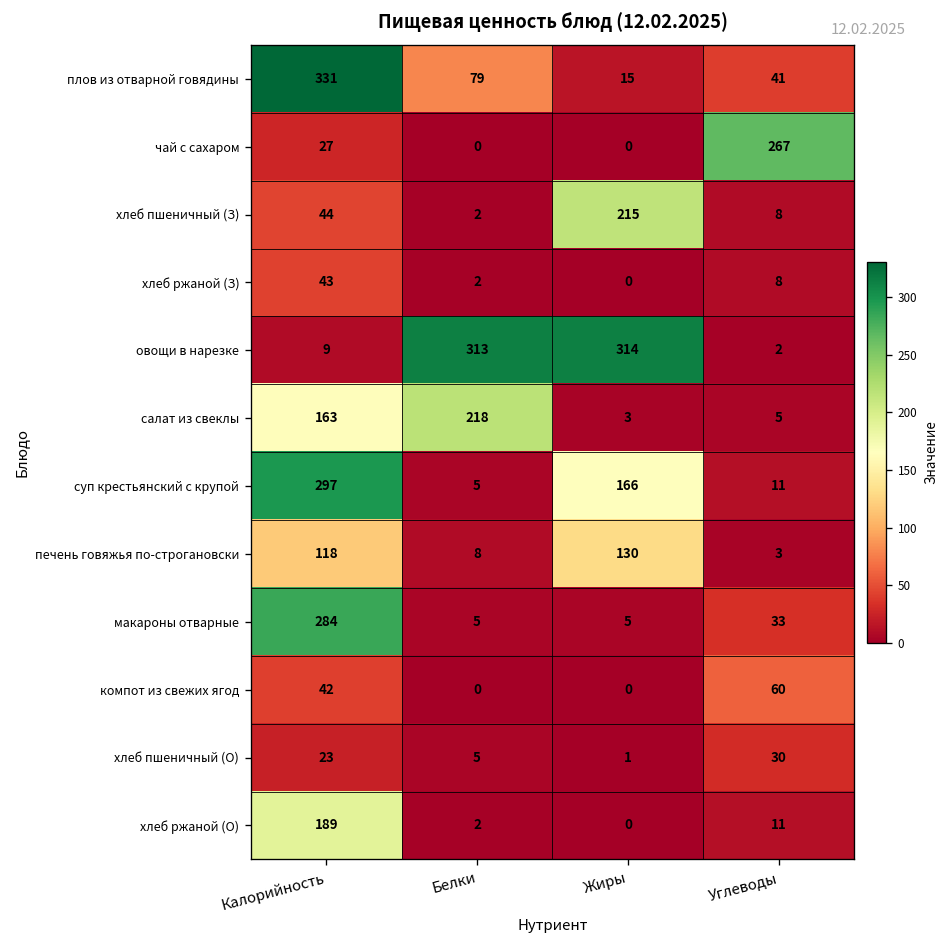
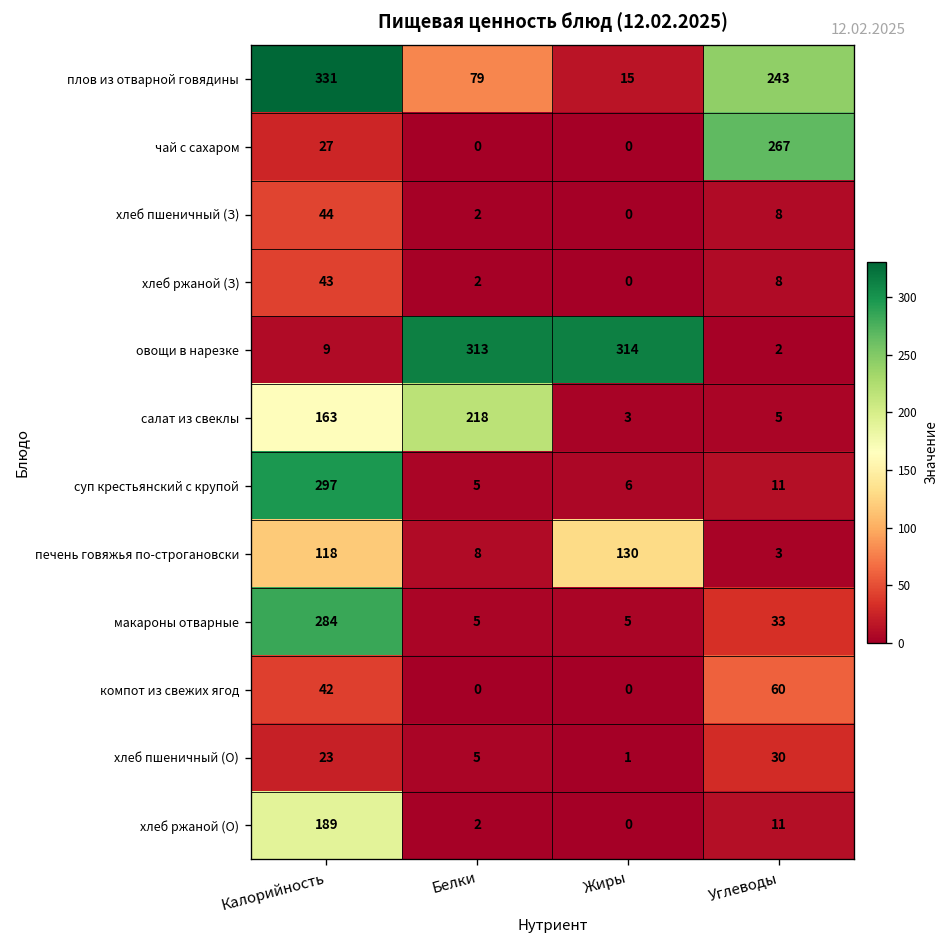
  {
    "плов из отварной говядины": {
      "Калорийность": 331,
      "Белки": 79,
      "Жиры": 15,
-     "Углеводы": 41
+     "Углеводы": 243
    },
    "чай с сахаром": {
      "Калорийность": 27,
      "Белки": 0,
      "Жиры": 0,
      "Углеводы": 267
    },
    "хлеб пшеничный (З)": {
      "Калорийность": 44,
      "Белки": 2,
-     "Жиры": 215,
+     "Жиры": 0,
      "Углеводы": 8
    },
    "хлеб ржаной (З)": {
      "Калорийность": 43,
      "Белки": 2,
      "Жиры": 0,
      "Углеводы": 8
    },
    "овощи в нарезке": {
      "Калорийность": 9,
      "Белки": 313,
      "Жиры": 314,
      "Углеводы": 2
    },
    "салат из свеклы": {
      "Калорийность": 163,
      "Белки": 218,
      "Жиры": 3,
      "Углеводы": 5
    },
    "суп крестьянский с крупой": {
      "Калорийность": 297,
      "Белки": 5,
-     "Жиры": 166,
+     "Жиры": 6,
      "Углеводы": 11
    },
    "печень говяжья по-строгановски": {
      "Калорийность": 118,
      "Белки": 8,
      "Жиры": 130,
      "Углеводы": 3
    },
    "макароны отварные": {
      "Калорийность": 284,
      "Белки": 5,
      "Жиры": 5,
      "Углеводы": 33
    },
    "компот из свежих ягод": {
      "Калорийность": 42,
      "Белки": 0,
      "Жиры": 0,
      "Углеводы": 60
    },
    "хлеб пшеничный (О)": {
      "Калорийность": 23,
      "Белки": 5,
      "Жиры": 1,
      "Углеводы": 30
    },
    "хлеб ржаной (О)": {
      "Калорийность": 189,
      "Белки": 2,
      "Жиры": 0,
      "Углеводы": 11
    }
  }
